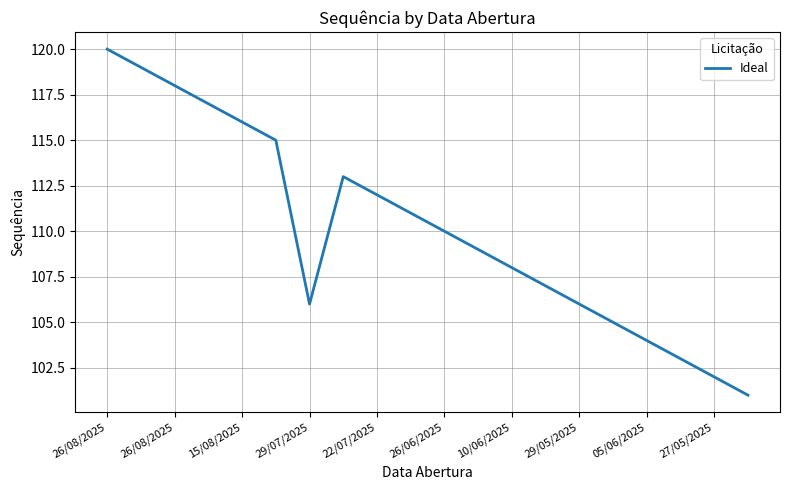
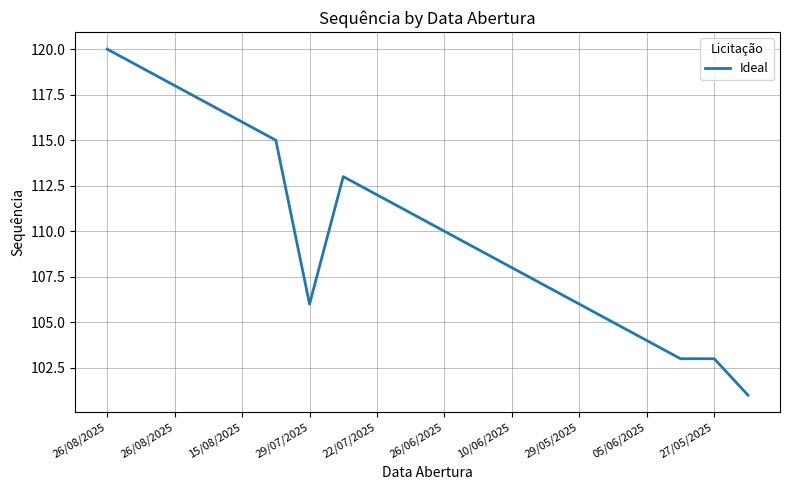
  {
    "29/07/2025": 106,
    "10/06/2025": 108,
    "05/06/2025": 104,
-   "27/05/2025": 102
+   "27/05/2025": 103
  }
